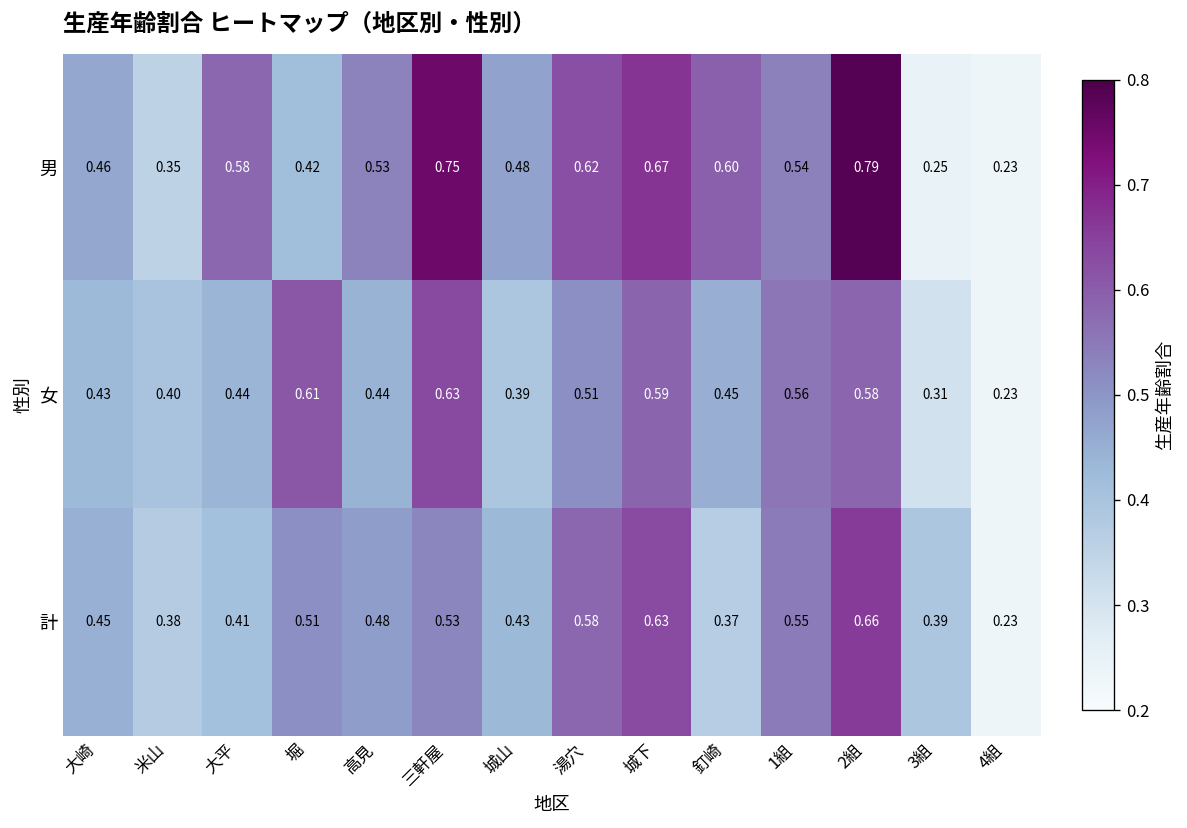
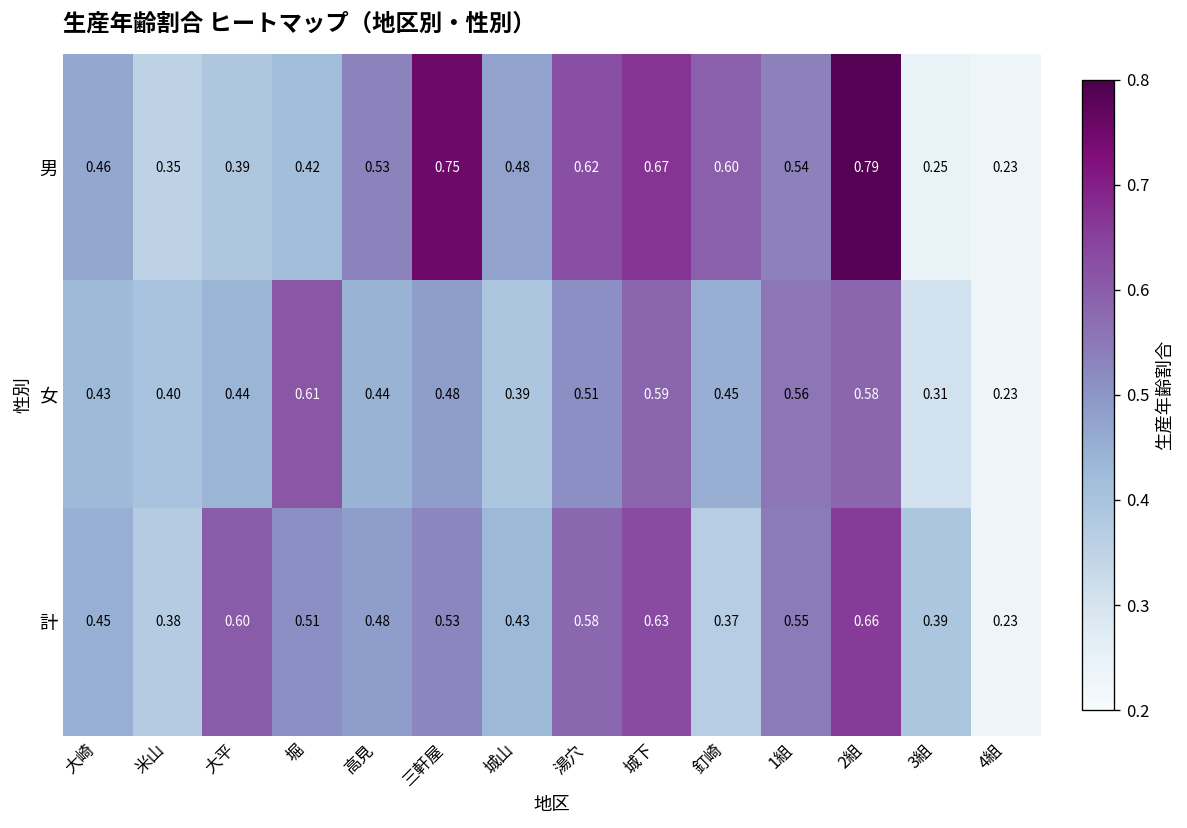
  {
    "男": {
      "大崎": 0.46,
      "米山": 0.35,
-     "大平": 0.58,
+     "大平": 0.39,
      "堀": 0.42,
      "高見": 0.53,
      "三軒屋": 0.75,
      "城山": 0.48,
      "湯穴": 0.62,
      "城下": 0.67,
      "釘崎": 0.60,
      "1組": 0.54,
      "2組": 0.79,
      "3組": 0.25,
      "4組": 0.23
    },
    "女": {
      "大崎": 0.43,
      "米山": 0.40,
      "大平": 0.44,
      "堀": 0.61,
      "高見": 0.44,
-     "三軒屋": 0.63,
+     "三軒屋": 0.48,
      "城山": 0.39,
      "湯穴": 0.51,
      "城下": 0.59,
      "釘崎": 0.45,
      "1組": 0.56,
      "2組": 0.58,
      "3組": 0.31,
      "4組": 0.23
    },
    "計": {
      "大崎": 0.45,
      "米山": 0.38,
-     "大平": 0.41,
+     "大平": 0.60,
      "堀": 0.51,
      "高見": 0.48,
      "三軒屋": 0.53,
      "城山": 0.43,
      "湯穴": 0.58,
      "城下": 0.63,
      "釘崎": 0.37,
      "1組": 0.55,
      "2組": 0.66,
      "3組": 0.39,
      "4組": 0.23
    }
  }
